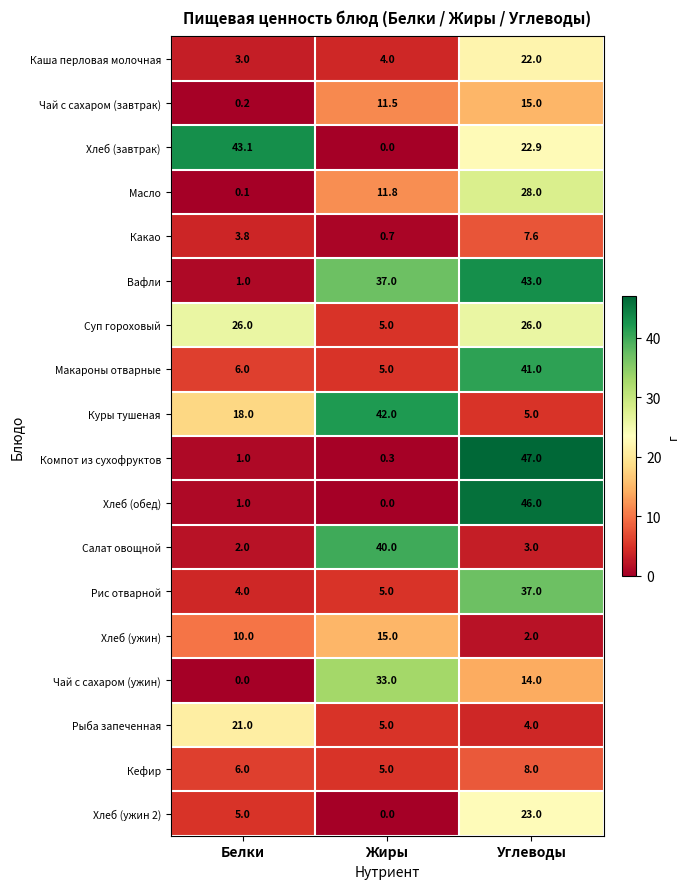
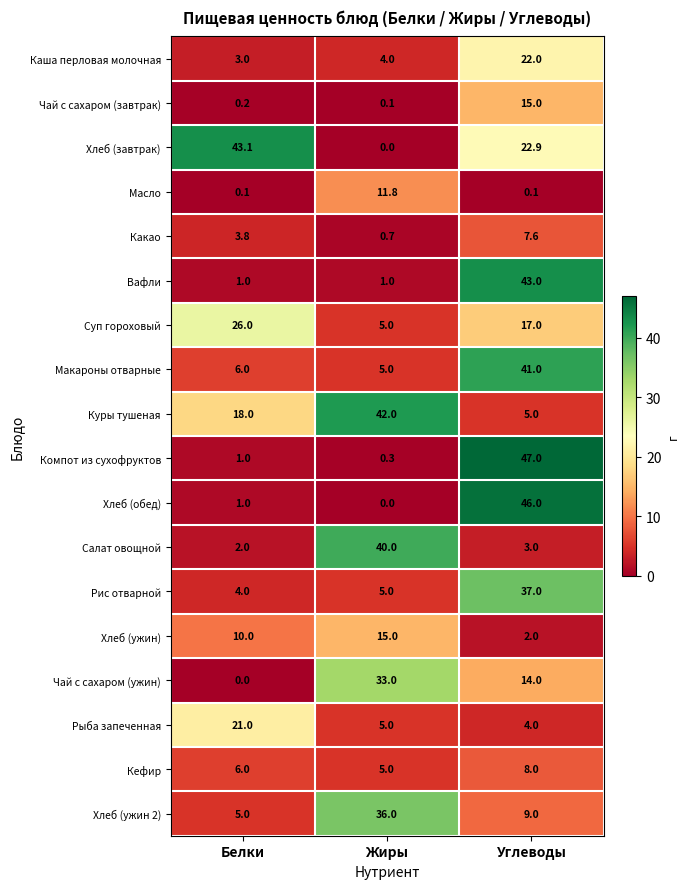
  {
    "Каша перловая молочная": {
      "Белки": 3.0,
      "Жиры": 4.0,
      "Углеводы": 22.0
    },
    "Чай с сахаром (завтрак)": {
      "Белки": 0.2,
-     "Жиры": 11.5,
+     "Жиры": 0.1,
      "Углеводы": 15.0
    },
    "Хлеб (завтрак)": {
      "Белки": 43.1,
      "Жиры": 0.0,
      "Углеводы": 22.9
    },
    "Масло": {
      "Белки": 0.1,
      "Жиры": 11.8,
-     "Углеводы": 28.0
+     "Углеводы": 0.1
    },
    "Какао": {
      "Белки": 3.8,
      "Жиры": 0.7,
      "Углеводы": 7.6
    },
    "Вафли": {
      "Белки": 1.0,
-     "Жиры": 37.0,
+     "Жиры": 1.0,
      "Углеводы": 43.0
    },
    "Суп гороховый": {
      "Белки": 26.0,
      "Жиры": 5.0,
-     "Углеводы": 26.0
+     "Углеводы": 17.0
    },
    "Макароны отварные": {
      "Белки": 6.0,
      "Жиры": 5.0,
      "Углеводы": 41.0
    },
    "Куры тушеная": {
      "Белки": 18.0,
      "Жиры": 42.0,
      "Углеводы": 5.0
    },
    "Компот из сухофруктов": {
      "Белки": 1.0,
      "Жиры": 0.3,
      "Углеводы": 47.0
    },
    "Хлеб (обед)": {
      "Белки": 1.0,
      "Жиры": 0.0,
      "Углеводы": 46.0
    },
    "Салат овощной": {
      "Белки": 2.0,
      "Жиры": 40.0,
      "Углеводы": 3.0
    },
    "Рис отварной": {
      "Белки": 4.0,
      "Жиры": 5.0,
      "Углеводы": 37.0
    },
    "Хлеб (ужин)": {
      "Белки": 10.0,
      "Жиры": 15.0,
      "Углеводы": 2.0
    },
    "Чай с сахаром (ужин)": {
      "Белки": 0.0,
      "Жиры": 33.0,
      "Углеводы": 14.0
    },
    "Рыба запеченная": {
      "Белки": 21.0,
      "Жиры": 5.0,
      "Углеводы": 4.0
    },
    "Кефир": {
      "Белки": 6.0,
      "Жиры": 5.0,
      "Углеводы": 8.0
    },
    "Хлеб (ужин 2)": {
      "Белки": 5.0,
-     "Жиры": 0.0,
-     "Углеводы": 23.0
+     "Жиры": 36.0,
+     "Углеводы": 9.0
    }
  }
